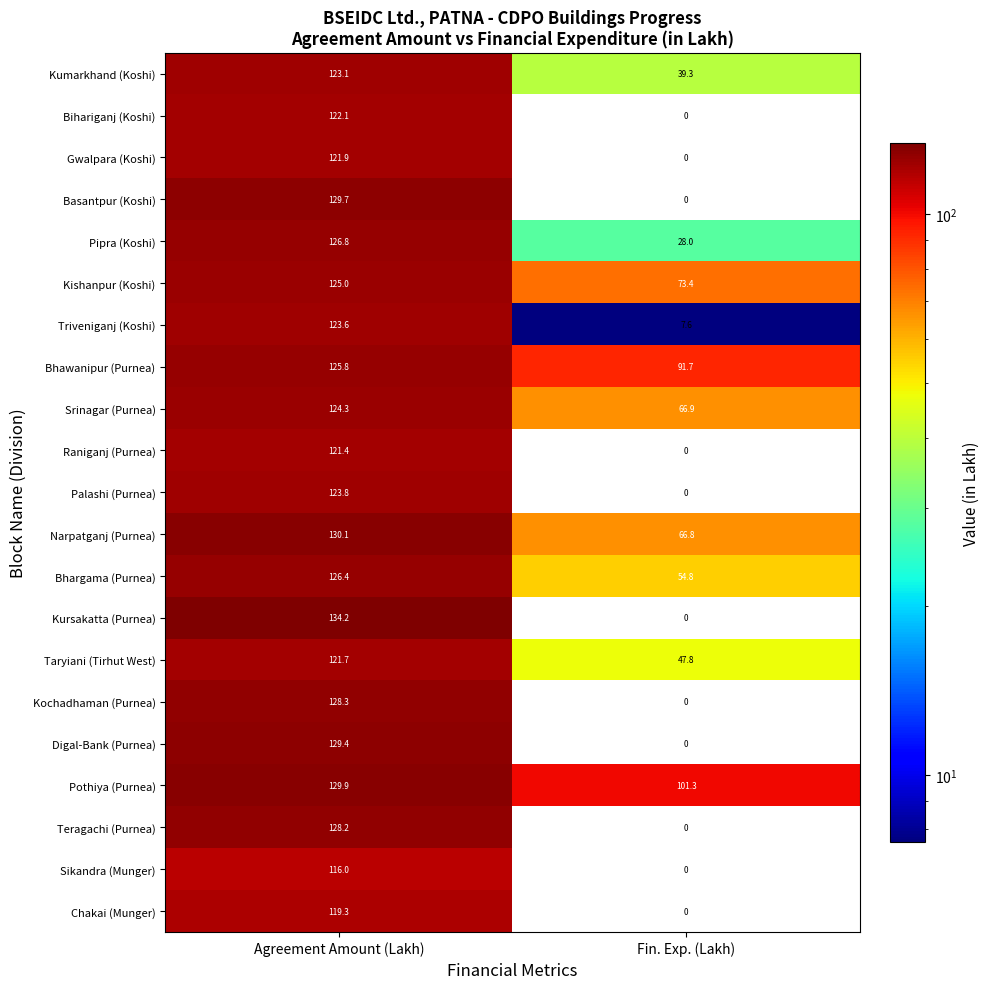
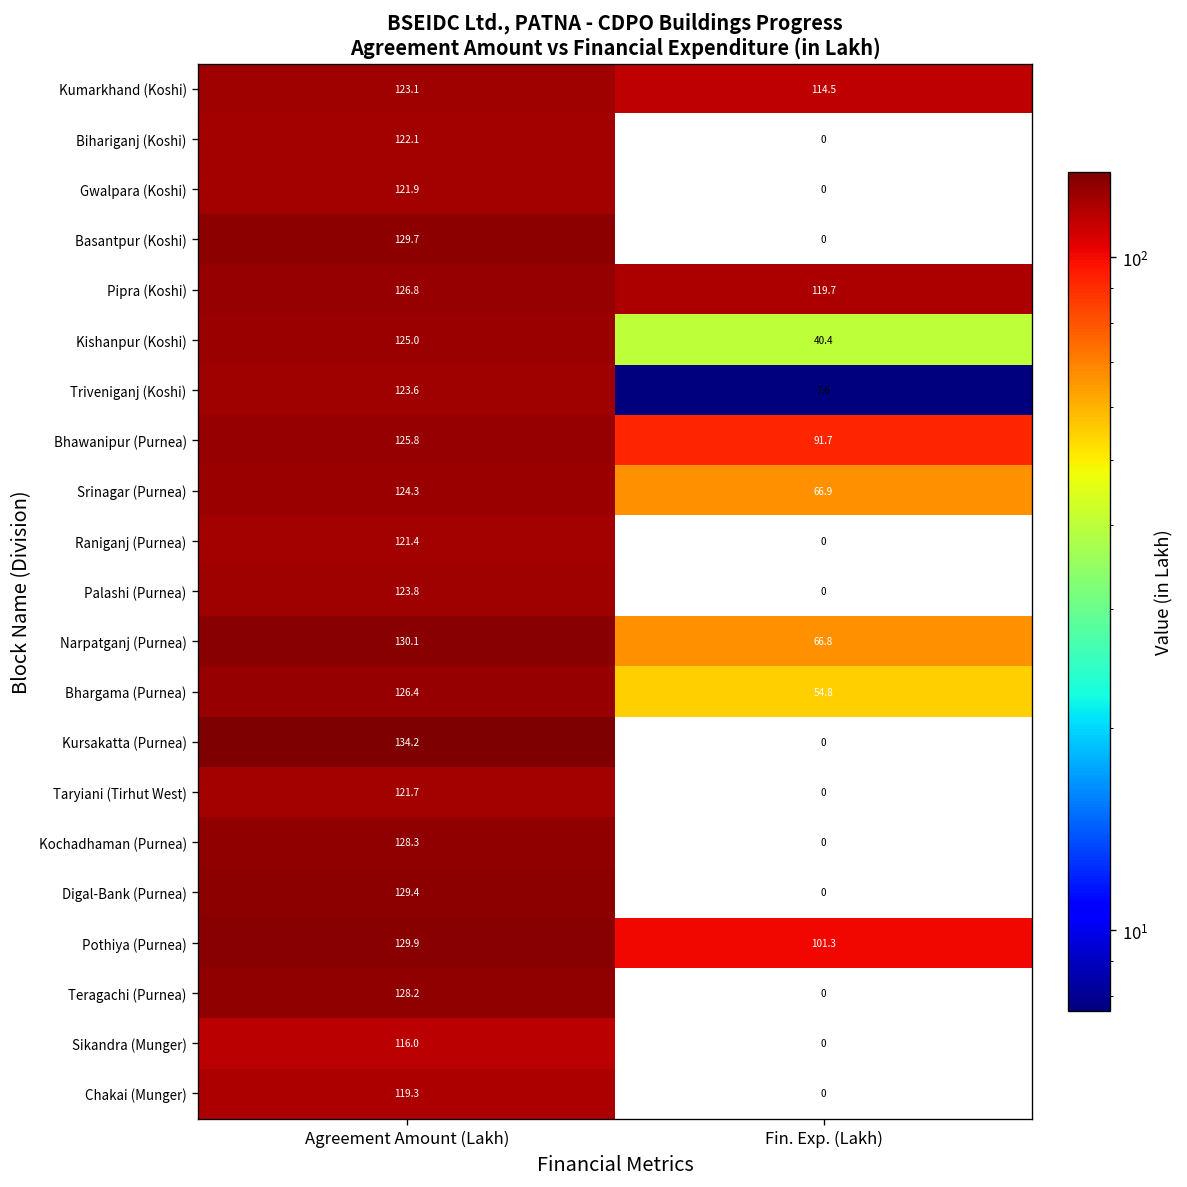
  {
    "Kumarkhand (Koshi)": {
      "Agreement Amount (Lakh)": 123.1,
-     "Fin. Exp. (Lakh)": 39.3
+     "Fin. Exp. (Lakh)": 114.5
    },
    "Bihariganj (Koshi)": {
      "Agreement Amount (Lakh)": 122.1,
      "Fin. Exp. (Lakh)": 0
    },
    "Gwalpara (Koshi)": {
      "Agreement Amount (Lakh)": 121.9,
      "Fin. Exp. (Lakh)": 0
    },
    "Basantpur (Koshi)": {
      "Agreement Amount (Lakh)": 129.7,
      "Fin. Exp. (Lakh)": 0
    },
    "Pipra (Koshi)": {
      "Agreement Amount (Lakh)": 126.8,
-     "Fin. Exp. (Lakh)": 28.0
+     "Fin. Exp. (Lakh)": 119.7
    },
    "Kishanpur (Koshi)": {
      "Agreement Amount (Lakh)": 125.0,
-     "Fin. Exp. (Lakh)": 73.4
+     "Fin. Exp. (Lakh)": 40.4
    },
    "Triveniganj (Koshi)": {
      "Agreement Amount (Lakh)": 123.6,
      "Fin. Exp. (Lakh)": 7.6
    },
    "Bhawanipur (Purnea)": {
      "Agreement Amount (Lakh)": 125.8,
      "Fin. Exp. (Lakh)": 91.7
    },
    "Srinagar (Purnea)": {
      "Agreement Amount (Lakh)": 124.3,
      "Fin. Exp. (Lakh)": 66.9
    },
    "Raniganj (Purnea)": {
      "Agreement Amount (Lakh)": 121.4,
      "Fin. Exp. (Lakh)": 0
    },
    "Palashi (Purnea)": {
      "Agreement Amount (Lakh)": 123.8,
      "Fin. Exp. (Lakh)": 0
    },
    "Narpatganj (Purnea)": {
      "Agreement Amount (Lakh)": 130.1,
      "Fin. Exp. (Lakh)": 66.8
    },
    "Bhargama (Purnea)": {
      "Agreement Amount (Lakh)": 126.4,
      "Fin. Exp. (Lakh)": 54.8
    },
    "Kursakatta (Purnea)": {
      "Agreement Amount (Lakh)": 134.2,
      "Fin. Exp. (Lakh)": 0
    },
    "Taryiani (Tirhut West)": {
      "Agreement Amount (Lakh)": 121.7,
-     "Fin. Exp. (Lakh)": 47.8
+     "Fin. Exp. (Lakh)": 0
    },
    "Kochadhaman (Purnea)": {
      "Agreement Amount (Lakh)": 128.3,
      "Fin. Exp. (Lakh)": 0
    },
    "Digal-Bank (Purnea)": {
      "Agreement Amount (Lakh)": 129.4,
      "Fin. Exp. (Lakh)": 0
    },
    "Pothiya (Purnea)": {
      "Agreement Amount (Lakh)": 129.9,
      "Fin. Exp. (Lakh)": 101.3
    },
    "Teragachi (Purnea)": {
      "Agreement Amount (Lakh)": 128.2,
      "Fin. Exp. (Lakh)": 0
    },
    "Sikandra (Munger)": {
      "Agreement Amount (Lakh)": 116.0,
      "Fin. Exp. (Lakh)": 0
    },
    "Chakai (Munger)": {
      "Agreement Amount (Lakh)": 119.3,
      "Fin. Exp. (Lakh)": 0
    }
  }
